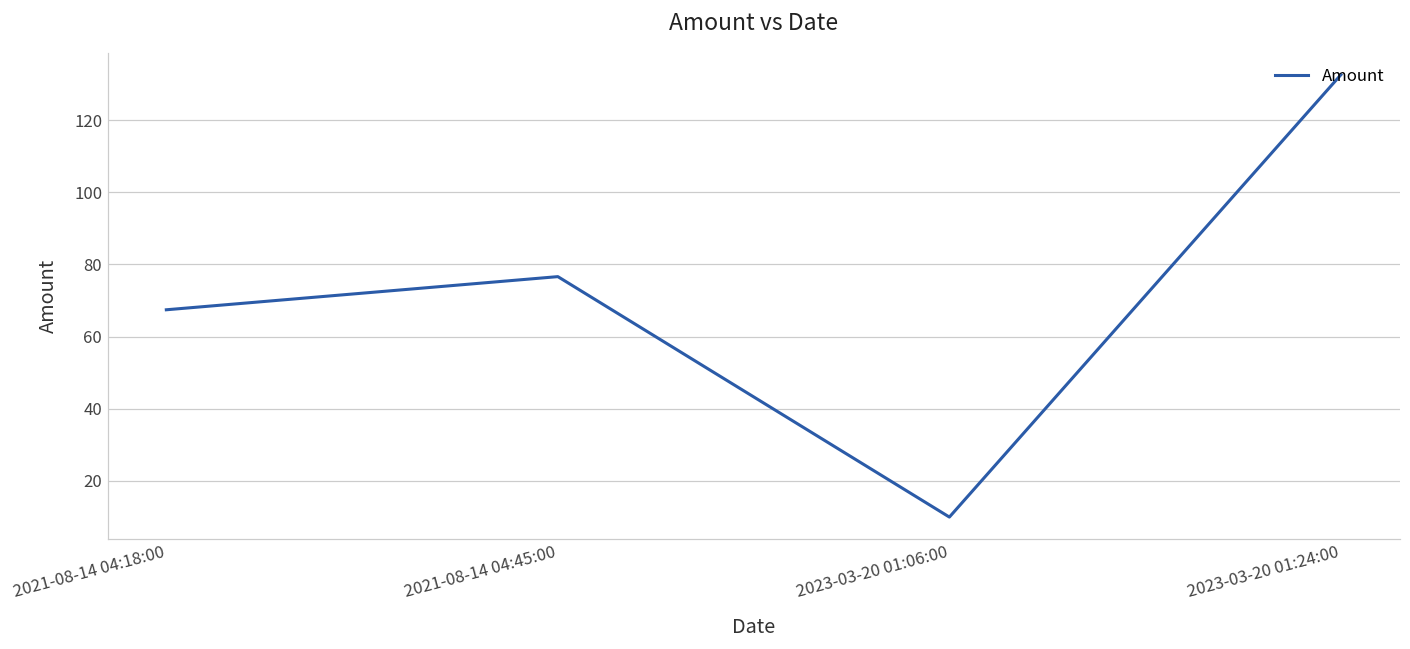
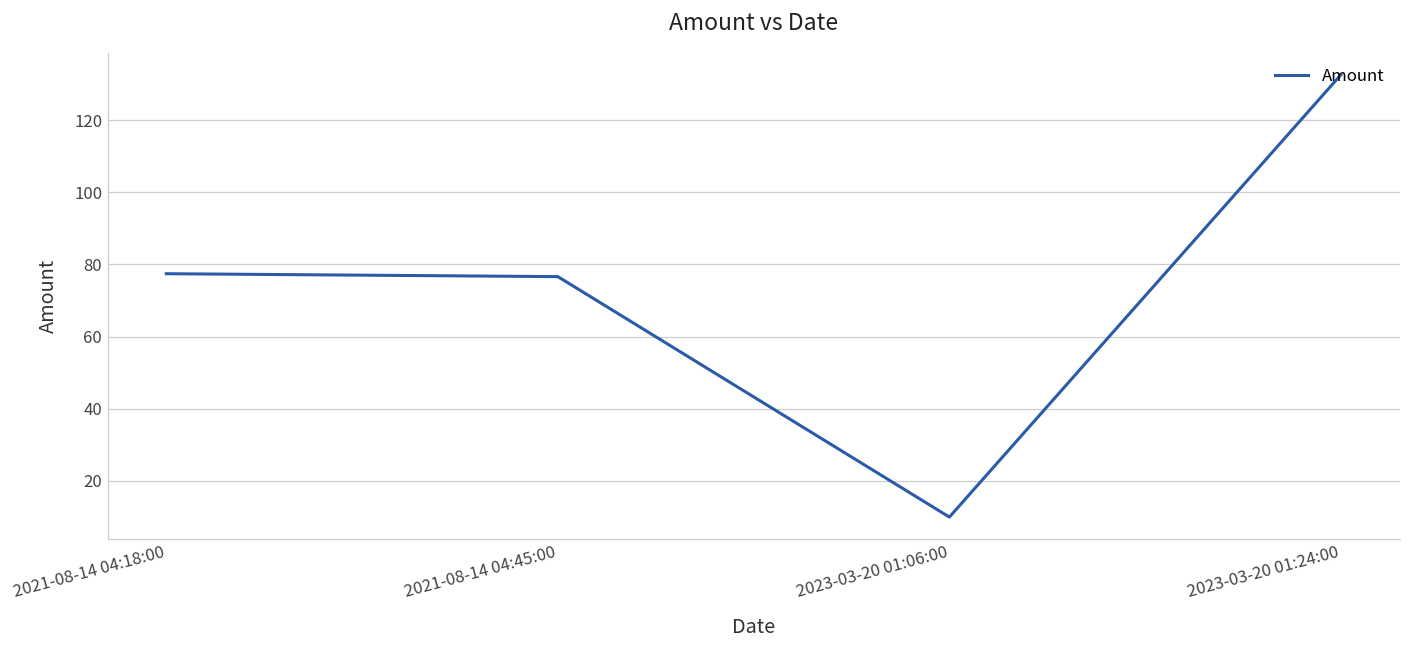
  {
-   "2021-08-14 04:18:00": 67,
+   "2021-08-14 04:18:00": 77,
    "2021-08-14 04:45:00": 77,
    "2023-03-20 01:06:00": 10,
    "2023-03-20 01:24:00": 133
  }
